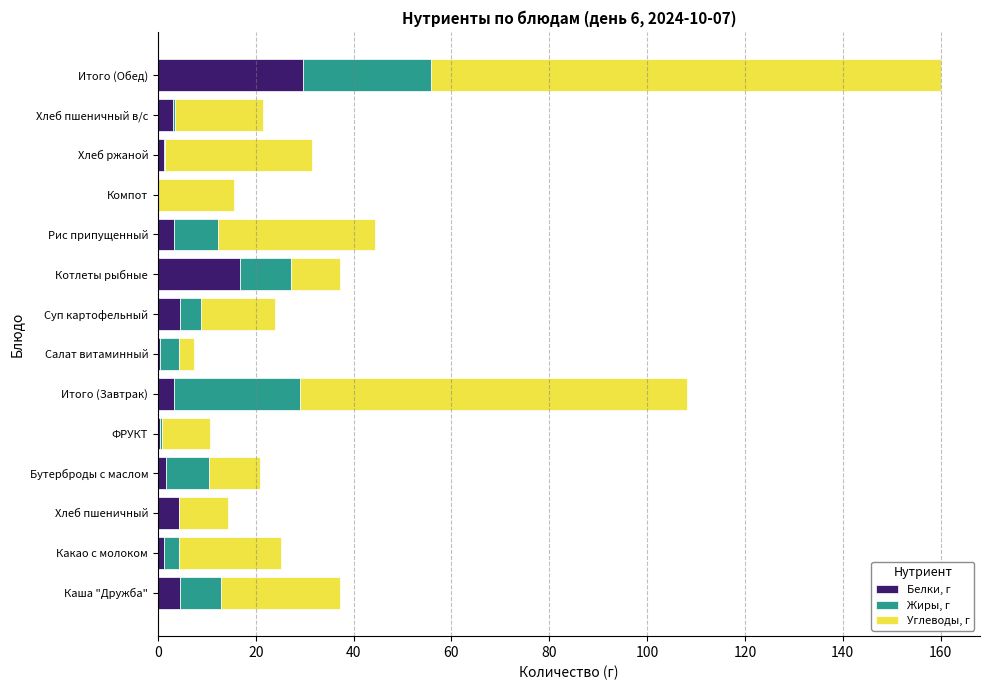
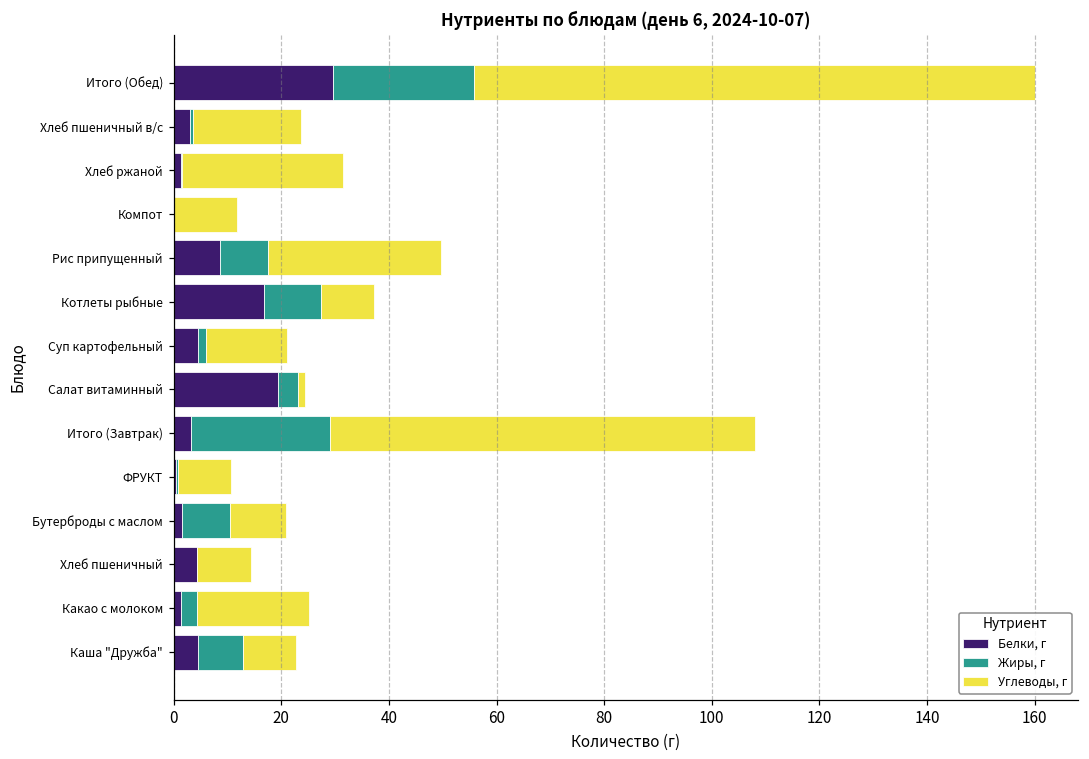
  {
    "Белки, г": {
      "Итого (Обед)": 30,
      "Хлеб пшеничный в/с": 3,
      "Хлеб ржаной": 1,
      "Компот": 0,
-     "Рис припущенный": 3,
+     "Рис припущенный": 9,
      "Котлеты рыбные": 17,
      "Суп картофельный": 5,
-     "Салат витаминный": 1,
+     "Салат витаминный": 19,
      "Итого (Завтрак)": 3,
      "Бутерброды с маслом": 2,
      "Хлеб пшеничный": 4,
      "Какао с молоком": 1,
      "Каша \"Дружба\"": 5
    },
    "Жиры, г": {
      "Итого (Обед)": 26,
      "Компот": 0,
      "Рис припущенный": 9,
      "Котлеты рыбные": 11,
-     "Суп картофельный": 4,
+     "Суп картофельный": 1,
      "Салат витаминный": 4,
      "Итого (Завтрак)": 26,
      "Бутерброды с маслом": 9,
      "Какао с молоком": 3,
      "Каша \"Дружба\"": 8
    },
    "Углеводы, г": {
      "Итого (Обед)": 104,
-     "Хлеб пшеничный в/с": 18,
+     "Хлеб пшеничный в/с": 20,
      "Хлеб ржаной": 30,
-     "Компот": 15,
+     "Компот": 12,
      "Рис припущенный": 32,
      "Котлеты рыбные": 10,
      "Суп картофельный": 15,
-     "Салат витаминный": 3,
+     "Салат витаминный": 1,
      "Итого (Завтрак)": 79,
      "ФРУКТ": 10,
      "Бутерброды с маслом": 10,
      "Хлеб пшеничный": 10,
      "Какао с молоком": 21,
-     "Каша \"Дружба\"": 24
+     "Каша \"Дружба\"": 10
    }
  }
